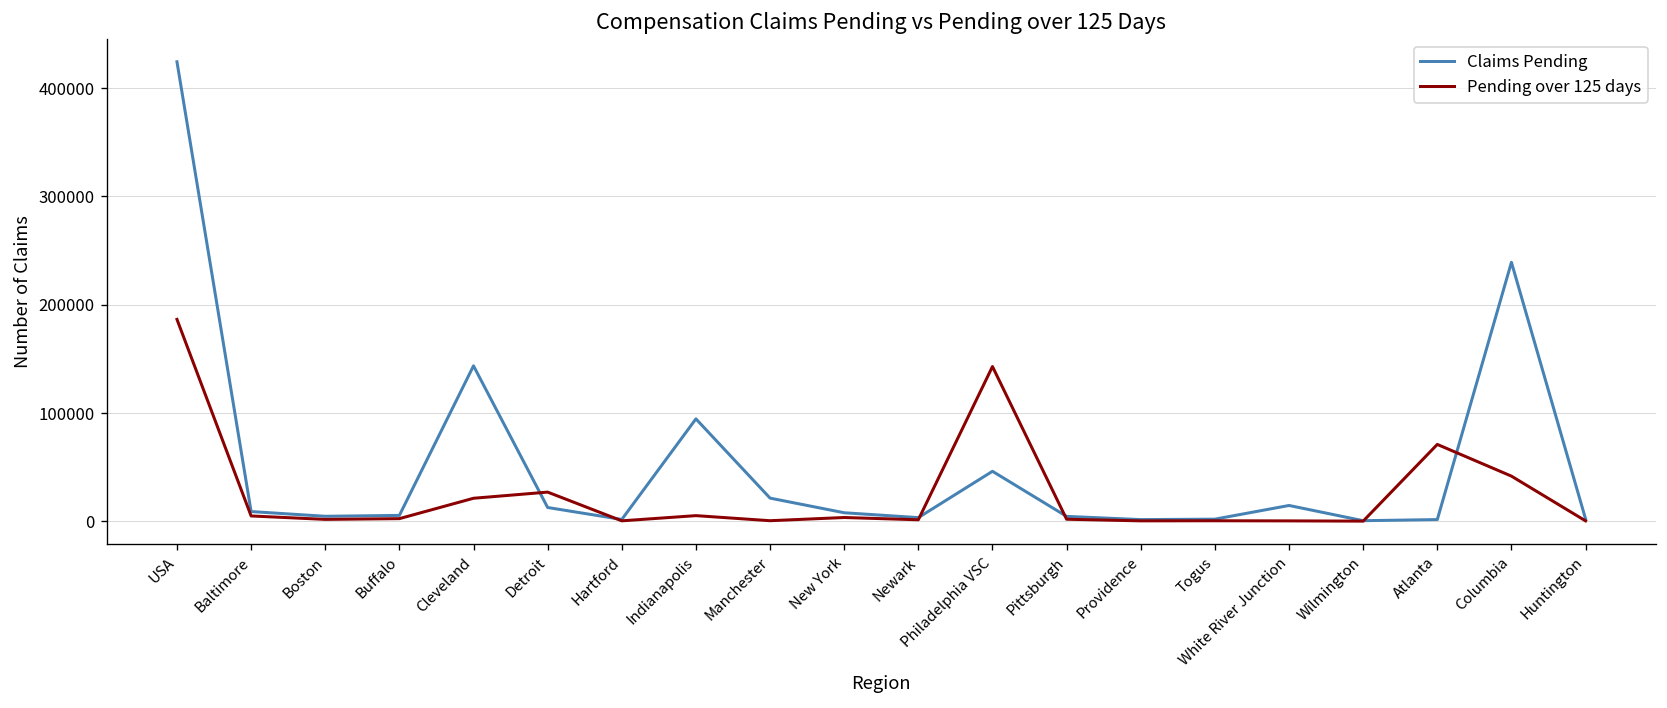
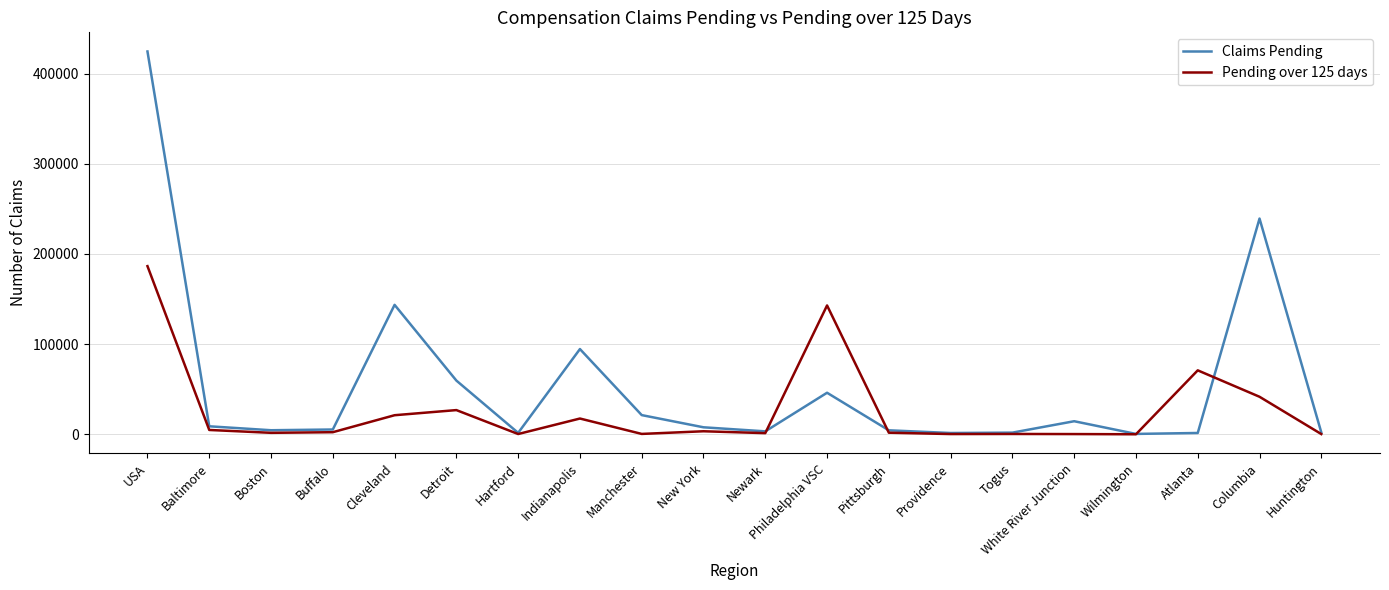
  {
    "Claims Pending": {
      "USA": 420000,
      "Baltimore": 10000,
      "Boston": 0,
      "Buffalo": 10000,
      "Cleveland": 140000,
-     "Detroit": 10000,
+     "Detroit": 60000,
      "Indianapolis": 90000,
      "Manchester": 20000,
      "New York": 10000,
      "Philadelphia VSC": 50000,
      "White River Junction": 10000,
      "Atlanta": 0,
      "Columbia": 240000
    },
    "Pending over 125 days": {
      "USA": 190000,
      "Baltimore": 0,
      "Boston": 0,
      "Buffalo": 0,
      "Cleveland": 20000,
      "Detroit": 30000,
-     "Indianapolis": 10000,
+     "Indianapolis": 20000,
      "Manchester": 0,
      "New York": 0,
      "Philadelphia VSC": 140000,
      "White River Junction": 0,
      "Atlanta": 70000,
      "Columbia": 40000
    }
  }
